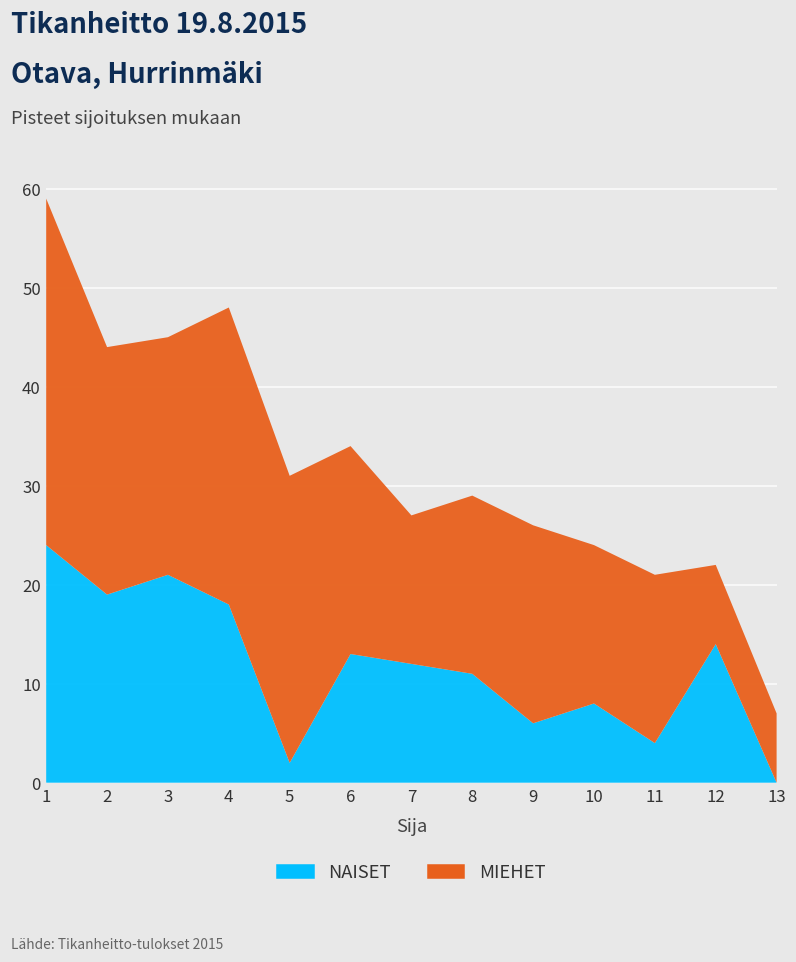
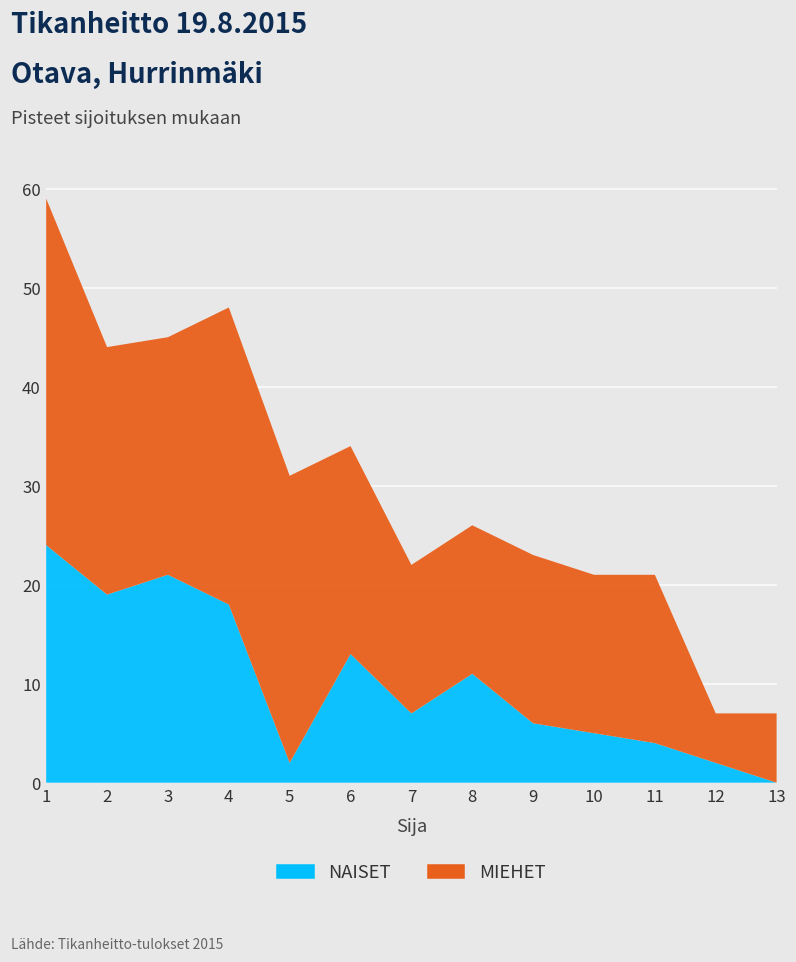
  {
    "NAISET": {
      "1": 24,
      "2": 19,
      "3": 21,
      "4": 18,
      "5": 2,
      "6": 13,
-     "7": 12,
+     "7": 7,
      "8": 11,
      "9": 6,
-     "10": 8,
+     "10": 5,
      "11": 4,
-     "12": 14,
+     "12": 2,
      "13": 0
    },
    "MIEHET": {
      "1": 35,
      "2": 25,
      "3": 24,
      "4": 30,
      "5": 29,
      "6": 21,
      "7": 15,
-     "8": 18,
-     "9": 20,
+     "8": 15,
+     "9": 17,
      "10": 16,
      "11": 17,
-     "12": 8,
+     "12": 5,
      "13": 7
    }
  }
